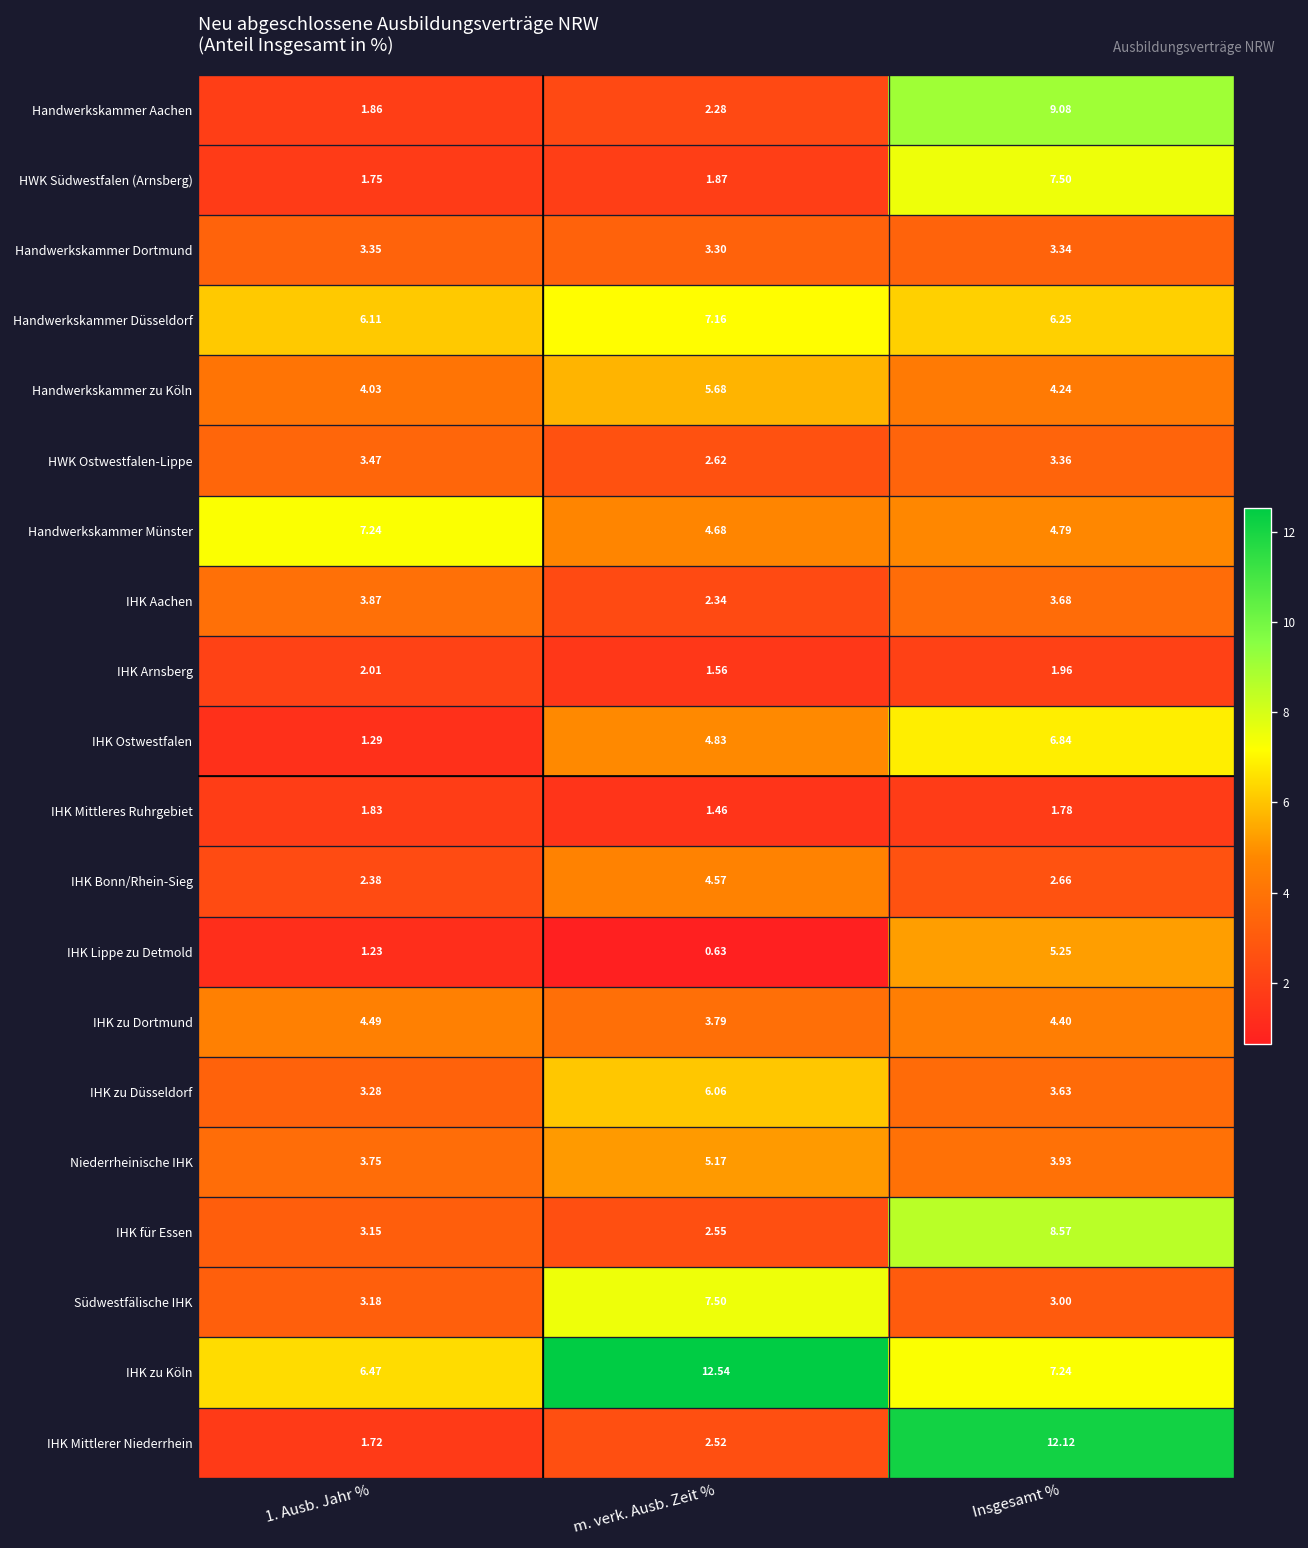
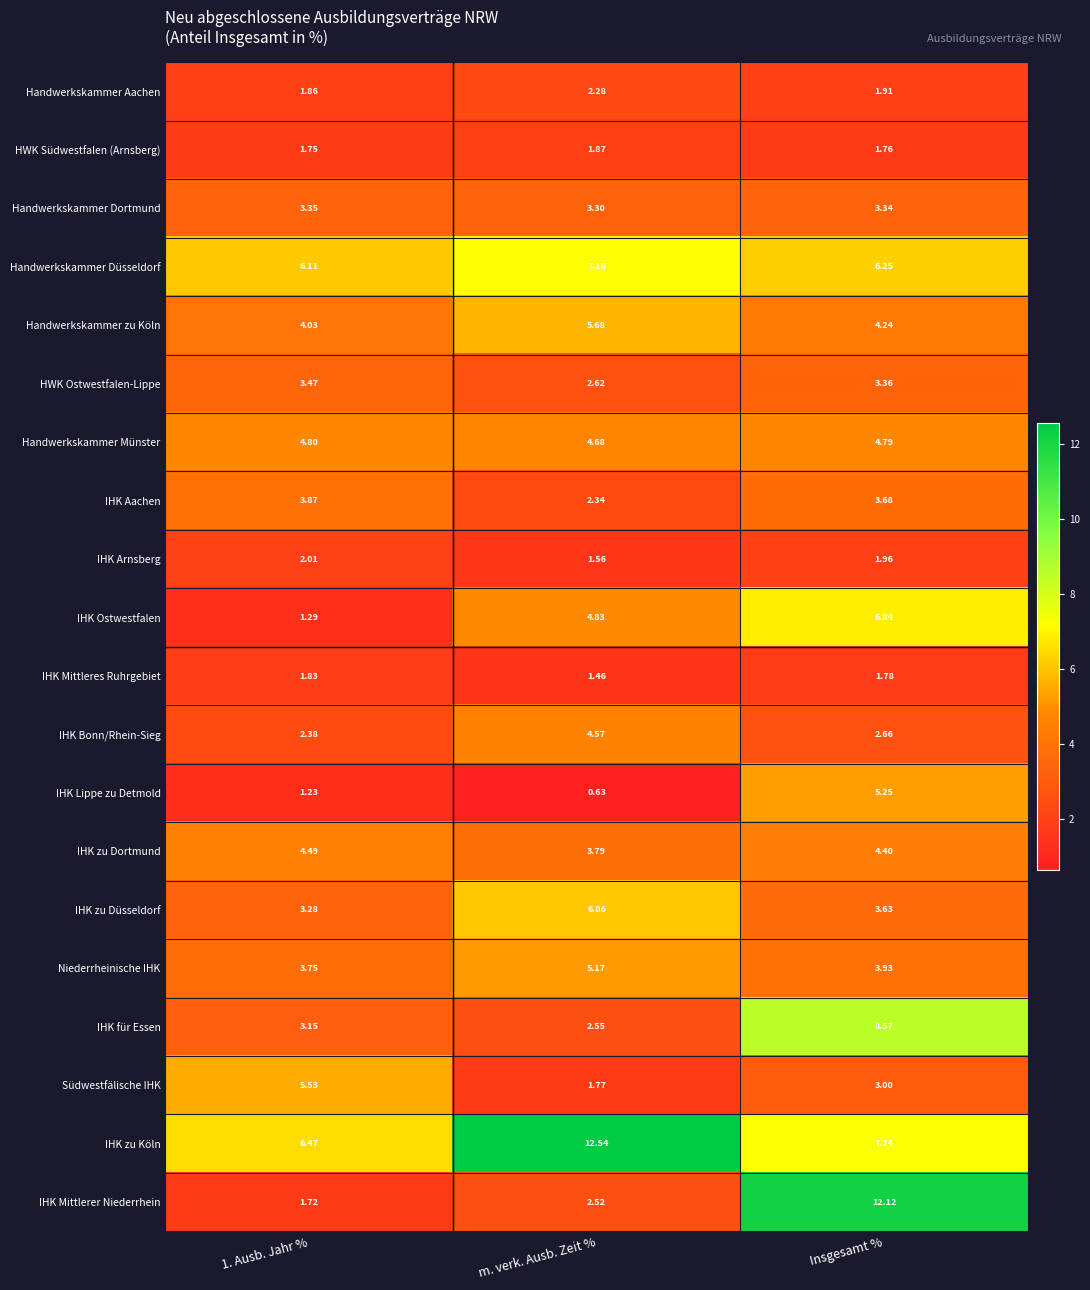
  {
    "Handwerkskammer Aachen": {
      "1. Ausb. Jahr %": 1.86,
      "m. verk. Ausb. Zeit %": 2.28,
-     "Insgesamt %": 9.08
+     "Insgesamt %": 1.91
    },
    "HWK Südwestfalen (Arnsberg)": {
      "1. Ausb. Jahr %": 1.75,
      "m. verk. Ausb. Zeit %": 1.87,
-     "Insgesamt %": 7.50
+     "Insgesamt %": 1.76
    },
    "Handwerkskammer Dortmund": {
      "1. Ausb. Jahr %": 3.35,
      "m. verk. Ausb. Zeit %": 3.30,
      "Insgesamt %": 3.34
    },
    "Handwerkskammer Düsseldorf": {
      "1. Ausb. Jahr %": 6.11,
      "m. verk. Ausb. Zeit %": 7.16,
      "Insgesamt %": 6.25
    },
    "Handwerkskammer zu Köln": {
      "1. Ausb. Jahr %": 4.03,
      "m. verk. Ausb. Zeit %": 5.68,
      "Insgesamt %": 4.24
    },
    "HWK Ostwestfalen-Lippe": {
      "1. Ausb. Jahr %": 3.47,
      "m. verk. Ausb. Zeit %": 2.62,
      "Insgesamt %": 3.36
    },
    "Handwerkskammer Münster": {
-     "1. Ausb. Jahr %": 7.24,
+     "1. Ausb. Jahr %": 4.80,
      "m. verk. Ausb. Zeit %": 4.68,
      "Insgesamt %": 4.79
    },
    "IHK Aachen": {
      "1. Ausb. Jahr %": 3.87,
      "m. verk. Ausb. Zeit %": 2.34,
      "Insgesamt %": 3.68
    },
    "IHK Arnsberg": {
      "1. Ausb. Jahr %": 2.01,
      "m. verk. Ausb. Zeit %": 1.56,
      "Insgesamt %": 1.96
    },
    "IHK Ostwestfalen": {
      "1. Ausb. Jahr %": 1.29,
      "m. verk. Ausb. Zeit %": 4.83,
      "Insgesamt %": 6.84
    },
    "IHK Mittleres Ruhrgebiet": {
      "1. Ausb. Jahr %": 1.83,
      "m. verk. Ausb. Zeit %": 1.46,
      "Insgesamt %": 1.78
    },
    "IHK Bonn/Rhein-Sieg": {
      "1. Ausb. Jahr %": 2.38,
      "m. verk. Ausb. Zeit %": 4.57,
      "Insgesamt %": 2.66
    },
    "IHK Lippe zu Detmold": {
      "1. Ausb. Jahr %": 1.23,
      "m. verk. Ausb. Zeit %": 0.63,
      "Insgesamt %": 5.25
    },
    "IHK zu Dortmund": {
      "1. Ausb. Jahr %": 4.49,
      "m. verk. Ausb. Zeit %": 3.79,
      "Insgesamt %": 4.40
    },
    "IHK zu Düsseldorf": {
      "1. Ausb. Jahr %": 3.28,
      "m. verk. Ausb. Zeit %": 6.06,
      "Insgesamt %": 3.63
    },
    "Niederrheinische IHK": {
      "1. Ausb. Jahr %": 3.75,
      "m. verk. Ausb. Zeit %": 5.17,
      "Insgesamt %": 3.93
    },
    "IHK für Essen": {
      "1. Ausb. Jahr %": 3.15,
      "m. verk. Ausb. Zeit %": 2.55,
      "Insgesamt %": 8.57
    },
    "Südwestfälische IHK": {
-     "1. Ausb. Jahr %": 3.18,
-     "m. verk. Ausb. Zeit %": 7.50,
+     "1. Ausb. Jahr %": 5.53,
+     "m. verk. Ausb. Zeit %": 1.77,
      "Insgesamt %": 3.00
    },
    "IHK zu Köln": {
      "1. Ausb. Jahr %": 6.47,
      "m. verk. Ausb. Zeit %": 12.54,
      "Insgesamt %": 7.24
    },
    "IHK Mittlerer Niederrhein": {
      "1. Ausb. Jahr %": 1.72,
      "m. verk. Ausb. Zeit %": 2.52,
      "Insgesamt %": 12.12
    }
  }
